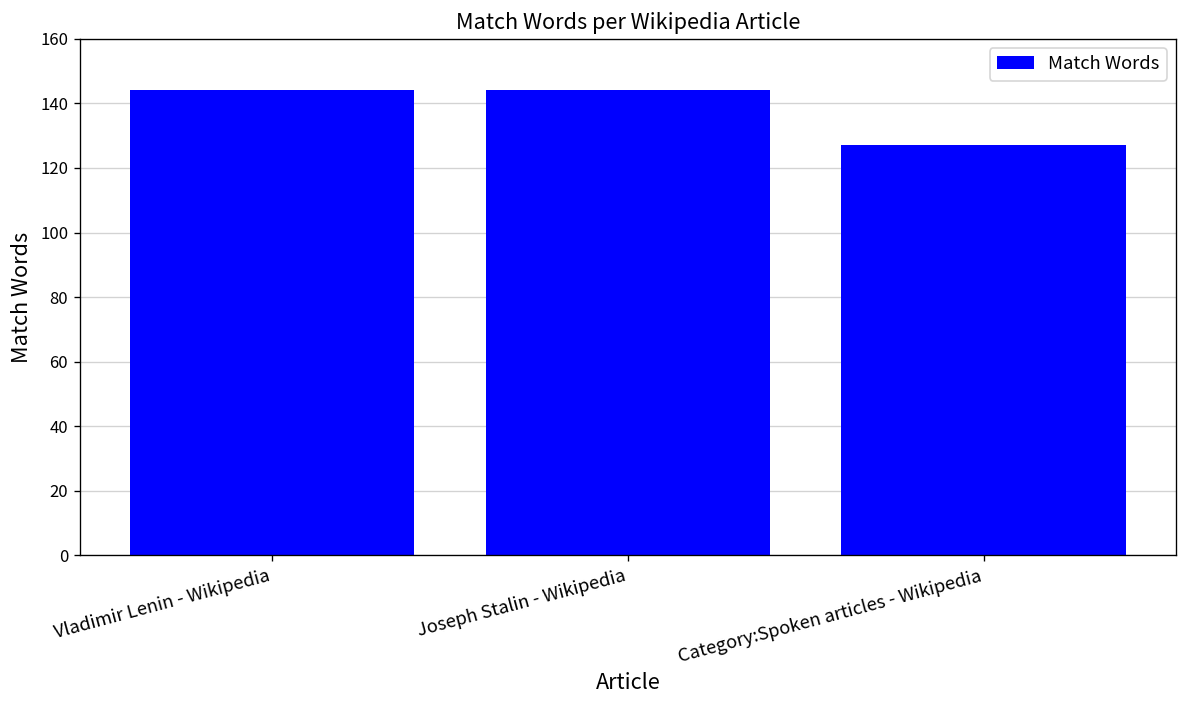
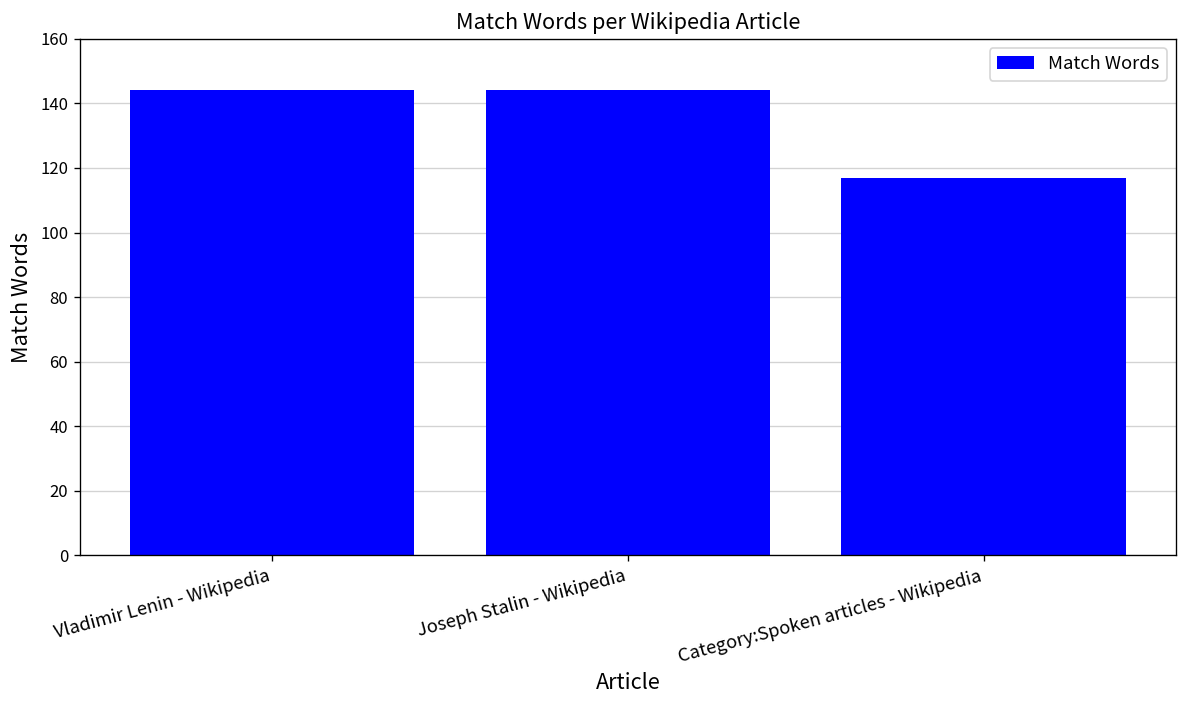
  {
    "Vladimir Lenin - Wikipedia": 144,
    "Joseph Stalin - Wikipedia": 144,
-   "Category:Spoken articles - Wikipedia": 127
+   "Category:Spoken articles - Wikipedia": 117
  }
